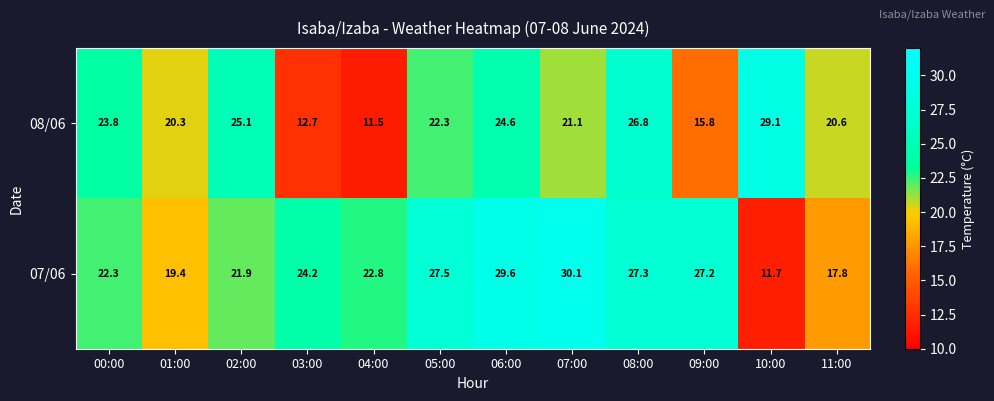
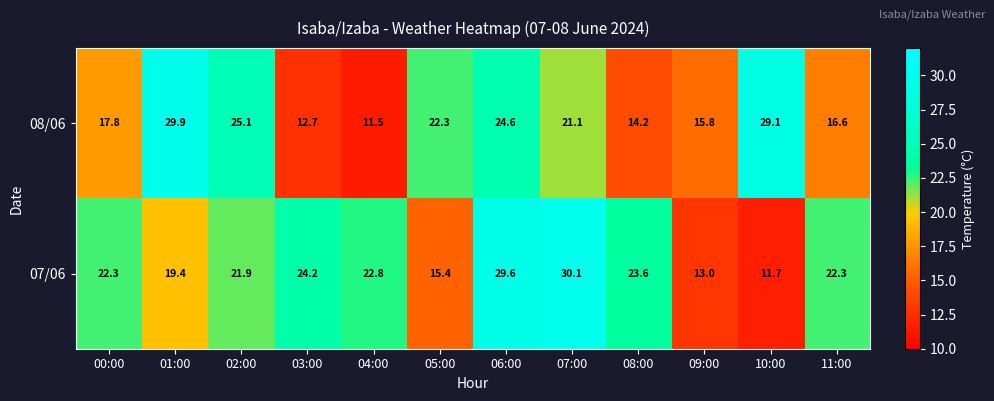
  {
    "08/06": {
-     "00:00": 23.8,
-     "01:00": 20.3,
+     "00:00": 17.8,
+     "01:00": 29.9,
      "02:00": 25.1,
      "03:00": 12.7,
      "04:00": 11.5,
      "05:00": 22.3,
      "06:00": 24.6,
      "07:00": 21.1,
-     "08:00": 26.8,
+     "08:00": 14.2,
      "09:00": 15.8,
      "10:00": 29.1,
-     "11:00": 20.6
+     "11:00": 16.6
    },
    "07/06": {
      "00:00": 22.3,
      "01:00": 19.4,
      "02:00": 21.9,
      "03:00": 24.2,
      "04:00": 22.8,
-     "05:00": 27.5,
+     "05:00": 15.4,
      "06:00": 29.6,
      "07:00": 30.1,
-     "08:00": 27.3,
-     "09:00": 27.2,
+     "08:00": 23.6,
+     "09:00": 13.0,
      "10:00": 11.7,
-     "11:00": 17.8
+     "11:00": 22.3
    }
  }
